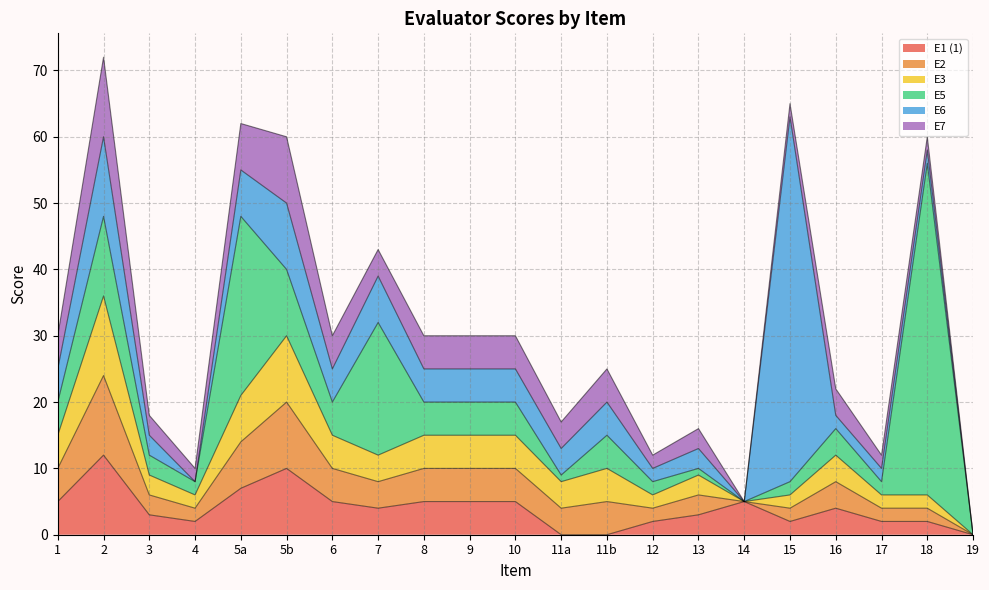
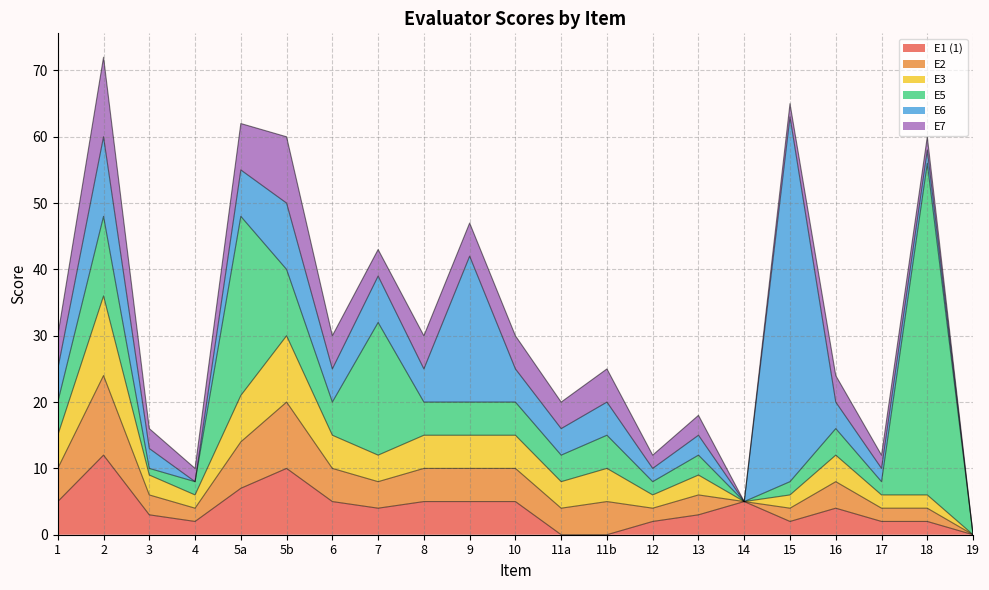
  {
    "E3": {
      "1": 5,
      "2": 12,
      "3": 3,
      "4": 2,
      "5a": 7,
      "5b": 10,
      "6": 5,
      "7": 4,
      "8": 5,
      "9": 5,
      "10": 5,
      "11a": 4,
      "11b": 5,
      "12": 2,
      "13": 3,
      "15": 2,
      "16": 4,
      "17": 2,
      "18": 2
    },
    "E5": {
      "1": 5,
      "2": 12,
-     "3": 3,
+     "3": 1,
      "5a": 27,
      "5b": 10,
      "6": 5,
      "7": 20,
      "8": 5,
      "9": 5,
      "10": 5,
-     "11a": 1,
+     "11a": 4,
      "11b": 5,
      "12": 2,
-     "13": 1,
+     "13": 3,
      "15": 2,
      "16": 4,
      "17": 2,
      "18": 50
    },
    "E6": {
      "1": 5,
      "2": 12,
      "3": 3,
      "5a": 7,
      "5b": 10,
      "6": 5,
      "7": 7,
      "8": 5,
-     "9": 5,
+     "9": 22,
      "10": 5,
      "11a": 4,
      "11b": 5,
      "12": 2,
      "13": 3,
      "15": 55,
-     "16": 2,
+     "16": 4,
      "17": 2,
      "18": 2
    },
    "E7": {
      "1": 5,
      "2": 12,
      "3": 3,
      "4": 2,
      "5a": 7,
      "5b": 10,
      "6": 5,
      "7": 4,
      "8": 5,
      "9": 5,
      "10": 5,
      "11a": 4,
      "11b": 5,
      "12": 2,
      "13": 3,
      "15": 2,
      "16": 4,
      "17": 2,
      "18": 2
    }
  }
